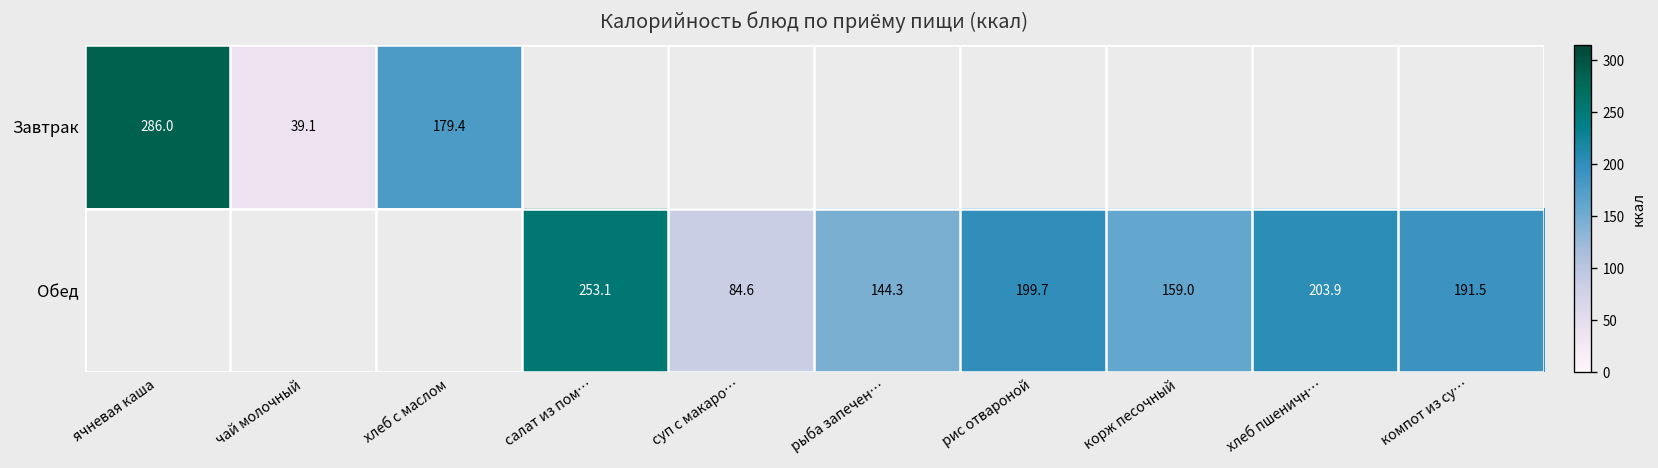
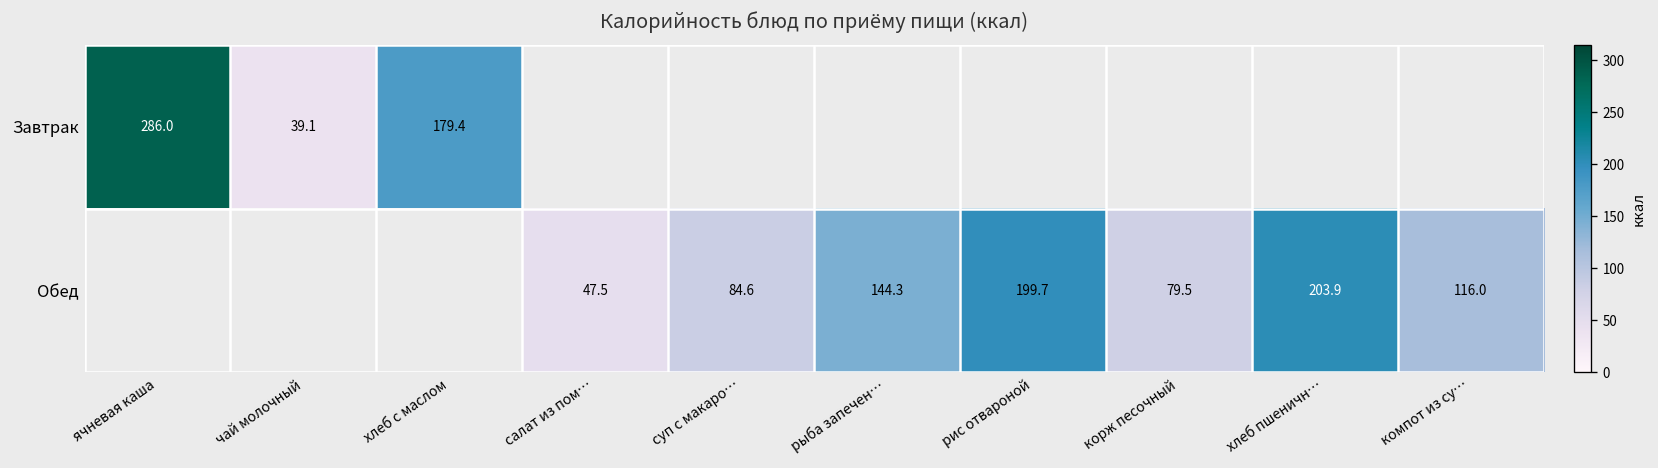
  {
    "Завтрак": {
      "ячневая каша": 286.0,
      "чай молочный": 39.1,
      "хлеб с маслом": 179.4
    },
    "Обед": {
-     "салат из пом…": 253.1,
+     "салат из пом…": 47.5,
      "суп с макаро…": 84.6,
      "рыба запечен…": 144.3,
      "рис отвароной": 199.7,
-     "корж песочный": 159.0,
+     "корж песочный": 79.5,
      "хлеб пшеничн…": 203.9,
-     "компот из су…": 191.5
+     "компот из су…": 116.0
    }
  }
